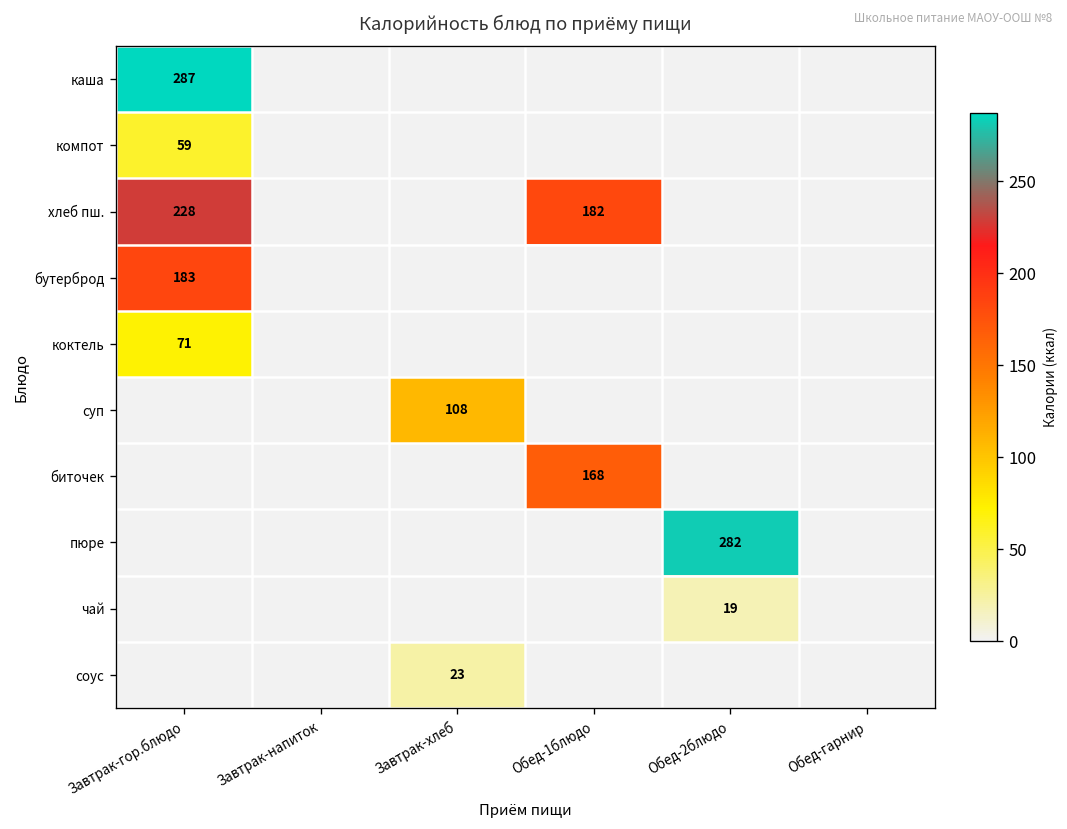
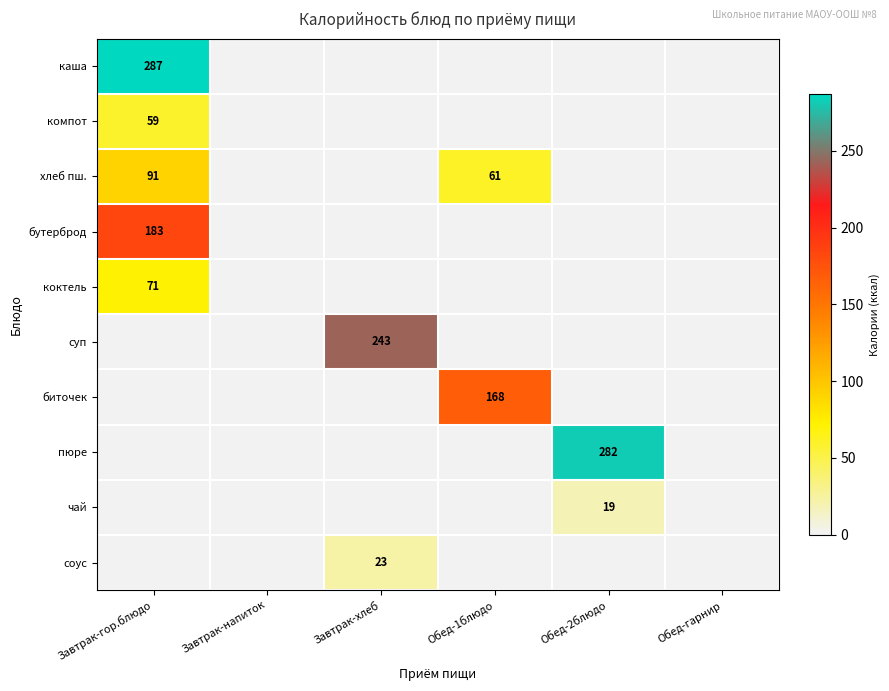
  {
    "каша": {
      "Завтрак-гор.блюдо": 287
    },
    "компот": {
      "Завтрак-гор.блюдо": 59
    },
    "хлеб пш.": {
-     "Завтрак-гор.блюдо": 228,
-     "Обед-1блюдо": 182
+     "Завтрак-гор.блюдо": 91,
+     "Обед-1блюдо": 61
    },
    "бутерброд": {
      "Завтрак-гор.блюдо": 183
    },
    "коктель": {
      "Завтрак-гор.блюдо": 71
    },
    "суп": {
-     "Завтрак-хлеб": 108
+     "Завтрак-хлеб": 243
    },
    "биточек": {
      "Обед-1блюдо": 168
    },
    "пюре": {
      "Обед-2блюдо": 282
    },
    "чай": {
      "Обед-2блюдо": 19
    },
    "соус": {
      "Завтрак-хлеб": 23
    }
  }
